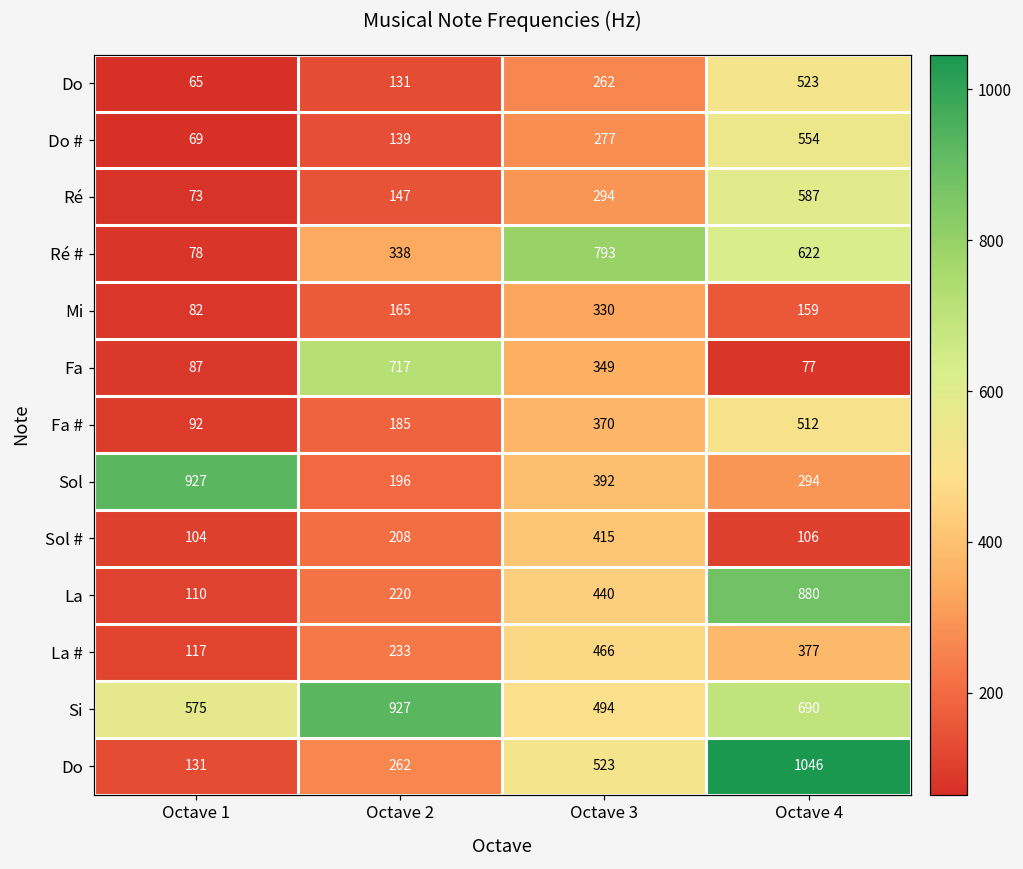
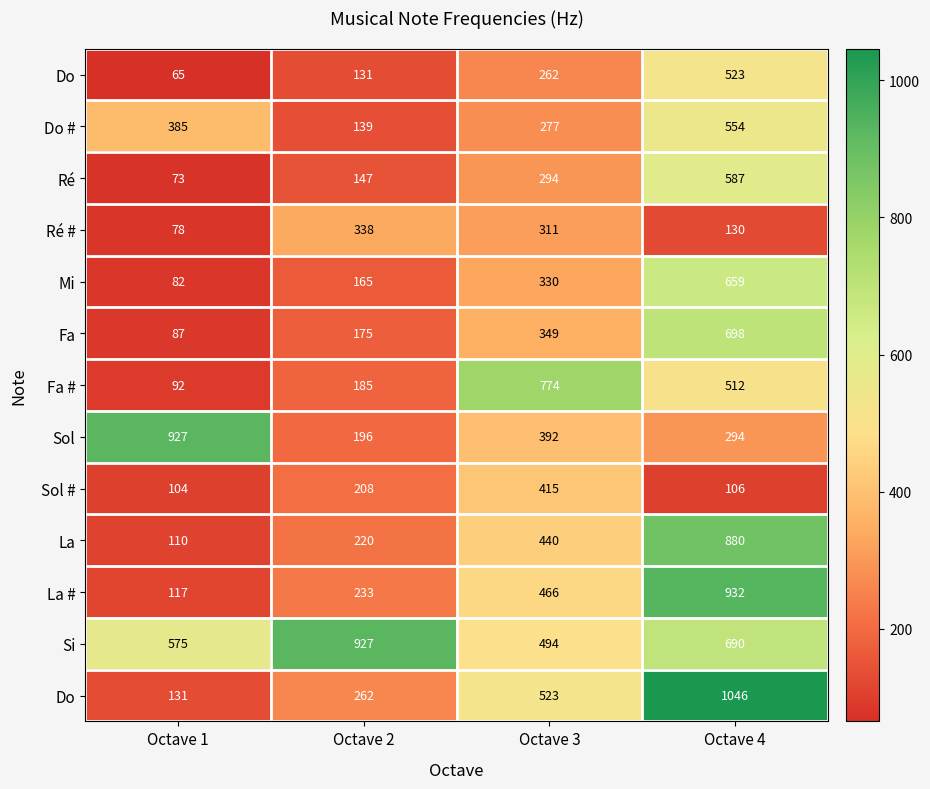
  {
    "Do #": {
-     "Octave 1": 69,
+     "Octave 1": 385,
      "Octave 2": 139,
      "Octave 3": 277,
      "Octave 4": 554
    },
    "Ré": {
      "Octave 1": 73,
      "Octave 2": 147,
      "Octave 3": 294,
      "Octave 4": 587
    },
    "Ré #": {
      "Octave 1": 78,
      "Octave 2": 338,
-     "Octave 3": 793,
-     "Octave 4": 622
+     "Octave 3": 311,
+     "Octave 4": 130
    },
    "Mi": {
      "Octave 1": 82,
      "Octave 2": 165,
      "Octave 3": 330,
-     "Octave 4": 159
+     "Octave 4": 659
    },
    "Fa": {
      "Octave 1": 87,
-     "Octave 2": 717,
+     "Octave 2": 175,
      "Octave 3": 349,
-     "Octave 4": 77
+     "Octave 4": 698
    },
    "Fa #": {
      "Octave 1": 92,
      "Octave 2": 185,
-     "Octave 3": 370,
+     "Octave 3": 774,
      "Octave 4": 512
    },
    "Sol": {
      "Octave 1": 927,
      "Octave 2": 196,
      "Octave 3": 392,
      "Octave 4": 294
    },
    "Sol #": {
      "Octave 1": 104,
      "Octave 2": 208,
      "Octave 3": 415,
      "Octave 4": 106
    },
    "La": {
      "Octave 1": 110,
      "Octave 2": 220,
      "Octave 3": 440,
      "Octave 4": 880
    },
    "La #": {
      "Octave 1": 117,
      "Octave 2": 233,
      "Octave 3": 466,
-     "Octave 4": 377
+     "Octave 4": 932
    },
    "Si": {
      "Octave 1": 575,
      "Octave 2": 927,
      "Octave 3": 494,
      "Octave 4": 690
    }
  }
